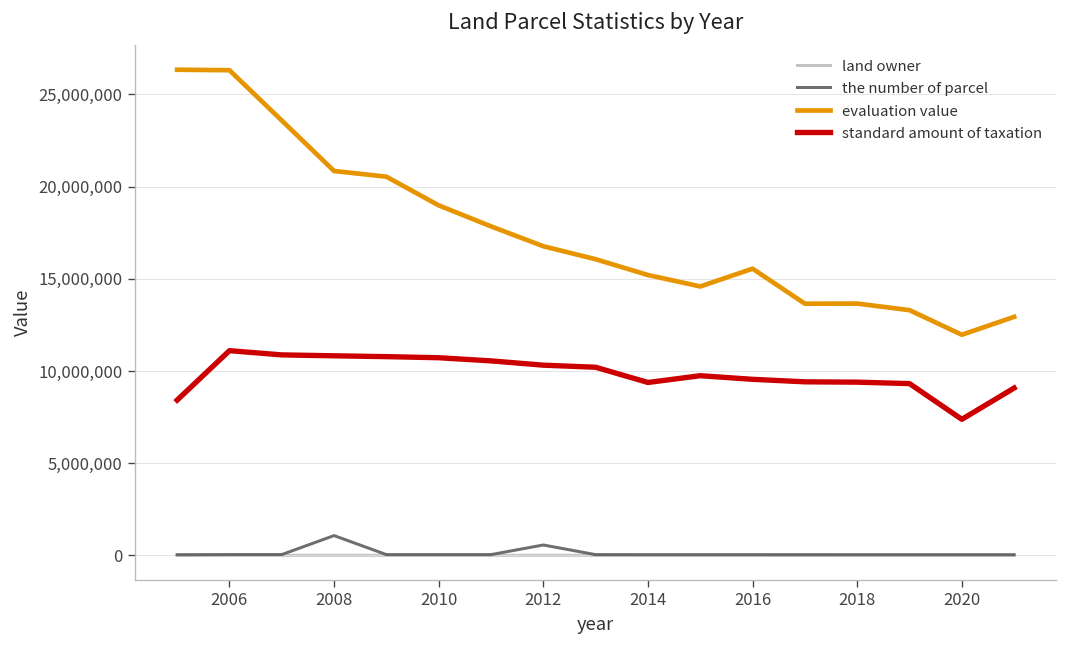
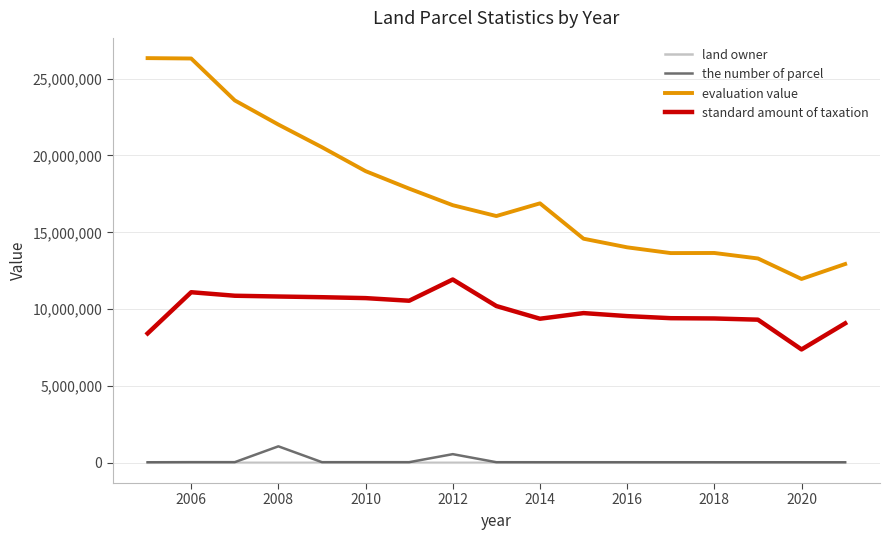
  {
    "land owner": {
      "2008": "0",
      "2012": "0"
    },
    "the number of parcel": {
      "2008": "1,100,000",
      "2012": "600,000"
    },
    "evaluation value": {
      "2006": "26,300,000",
-     "2008": "20,800,000",
+     "2008": "22,000,000",
      "2010": "19,000,000",
      "2012": "16,800,000",
-     "2014": "15,200,000",
-     "2016": "15,500,000",
+     "2014": "16,900,000",
+     "2016": "14,000,000",
      "2018": "13,700,000",
      "2020": "12,000,000"
    },
    "standard amount of taxation": {
      "2006": "11,100,000",
      "2008": "10,800,000",
      "2010": "10,700,000",
-     "2012": "10,300,000",
+     "2012": "11,900,000",
      "2014": "9,400,000",
      "2016": "9,500,000",
      "2018": "9,400,000",
      "2020": "7,400,000"
    }
  }
